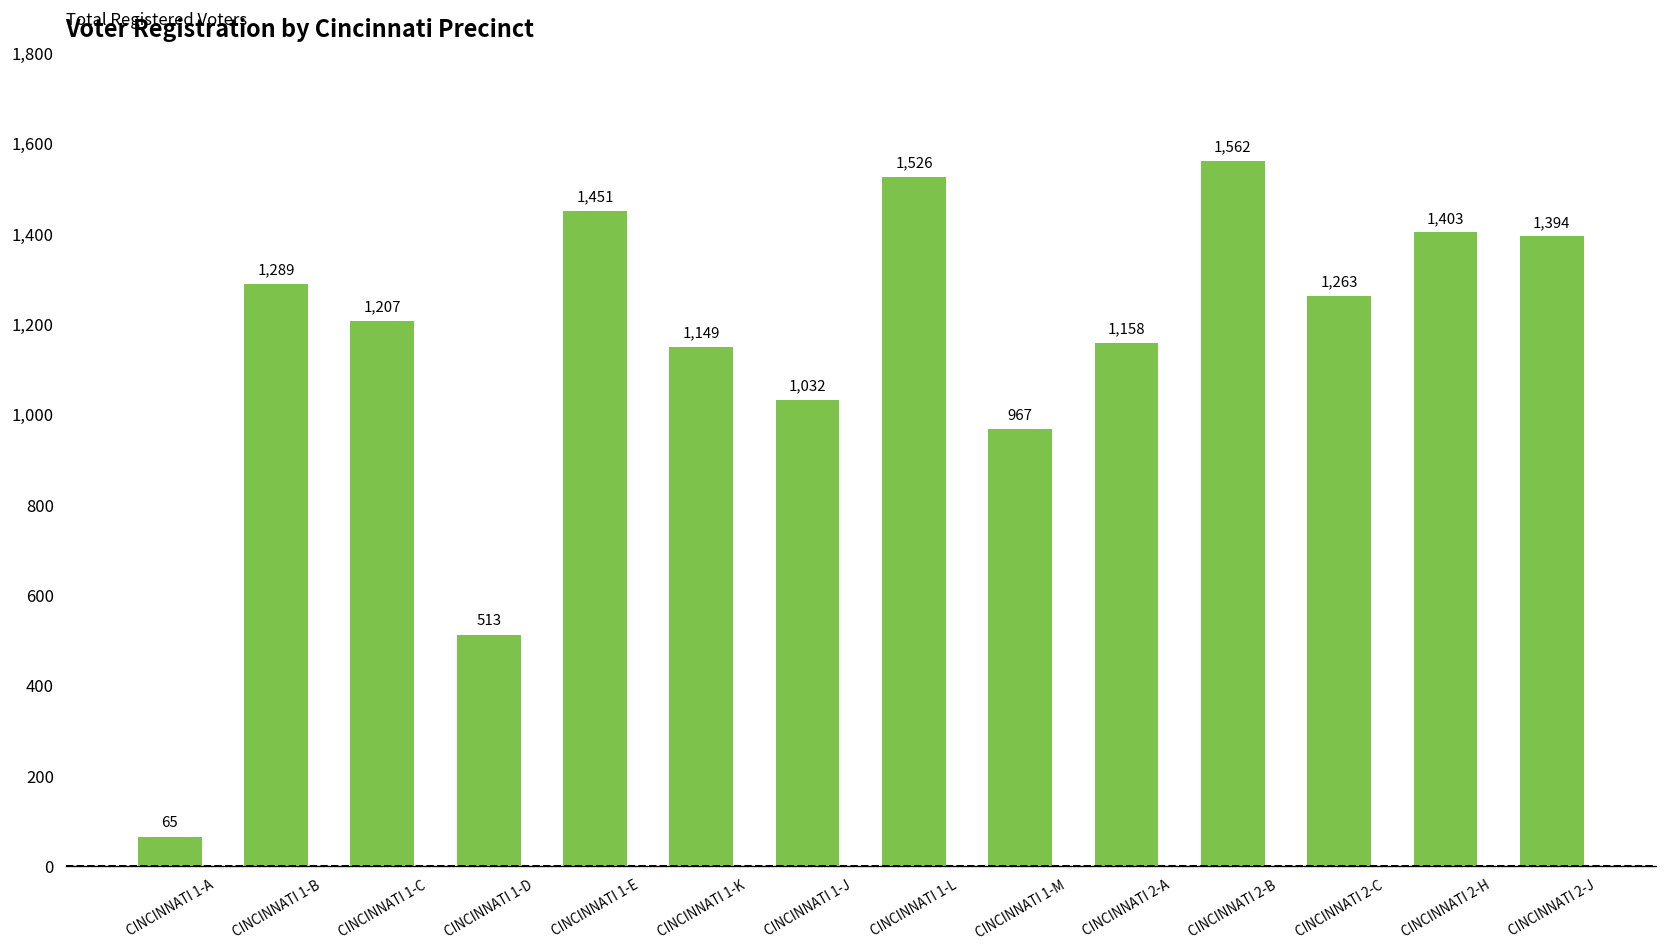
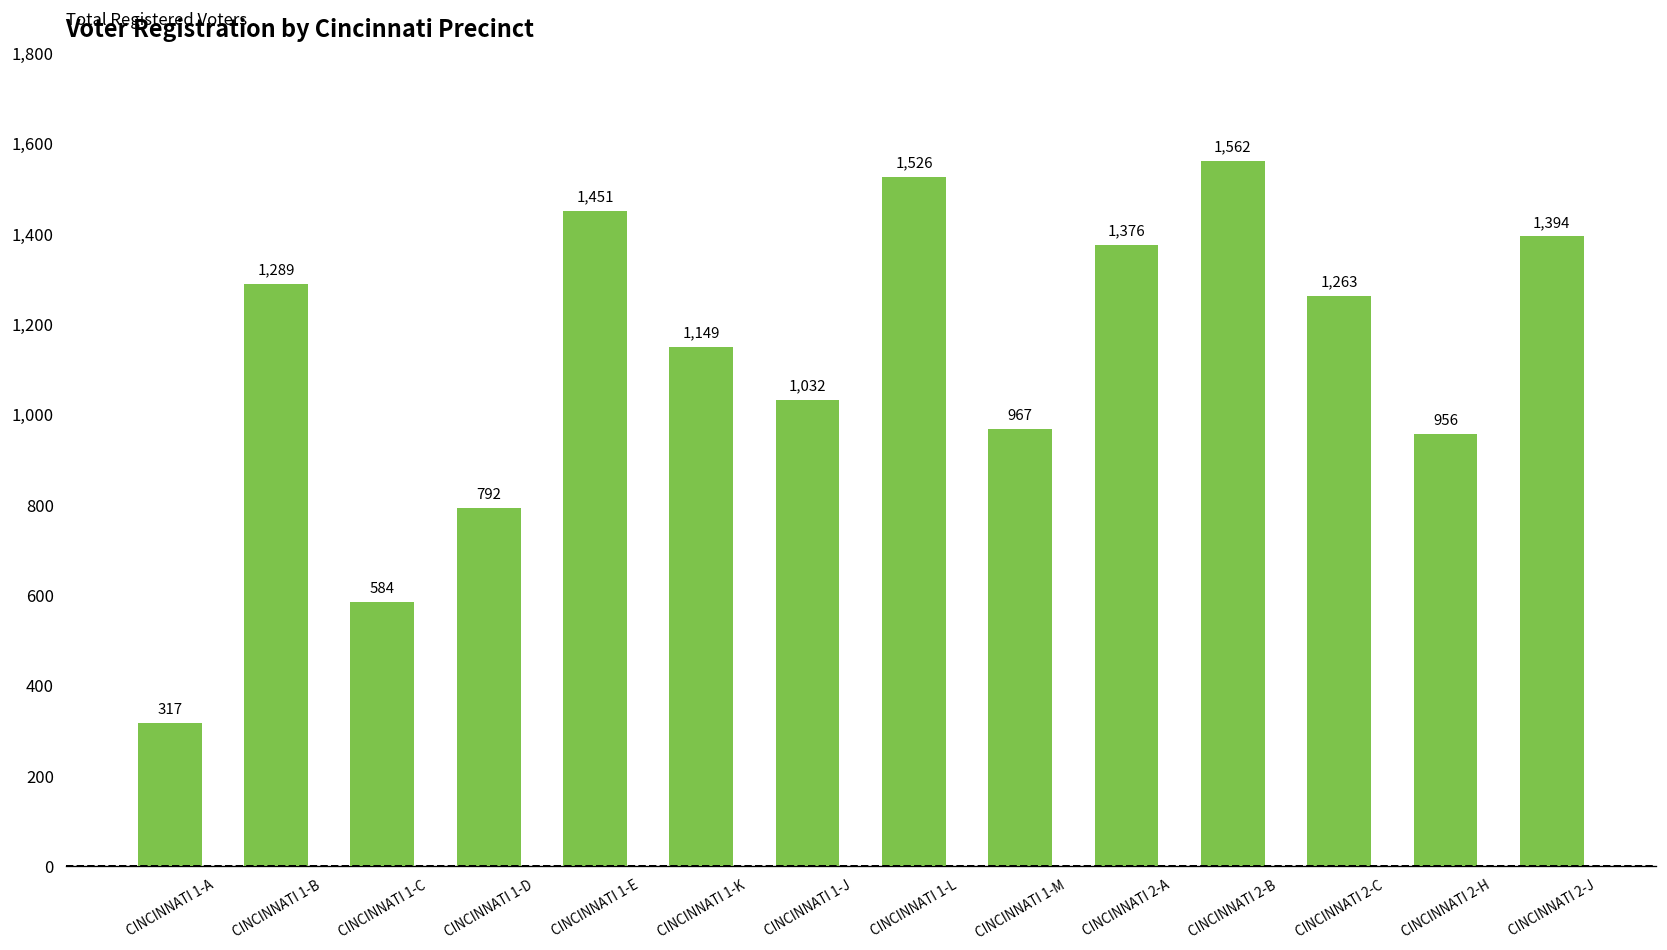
  {
-   "CINCINNATI 1-A": "65",
+   "CINCINNATI 1-A": "317",
    "CINCINNATI 1-B": "1,289",
-   "CINCINNATI 1-C": "1,207",
-   "CINCINNATI 1-D": "513",
+   "CINCINNATI 1-C": "584",
+   "CINCINNATI 1-D": "792",
    "CINCINNATI 1-E": "1,451",
    "CINCINNATI 1-K": "1,149",
    "CINCINNATI 1-J": "1,032",
    "CINCINNATI 1-L": "1,526",
    "CINCINNATI 1-M": "967",
-   "CINCINNATI 2-A": "1,158",
+   "CINCINNATI 2-A": "1,376",
    "CINCINNATI 2-B": "1,562",
    "CINCINNATI 2-C": "1,263",
-   "CINCINNATI 2-H": "1,403",
+   "CINCINNATI 2-H": "956",
    "CINCINNATI 2-J": "1,394"
  }
